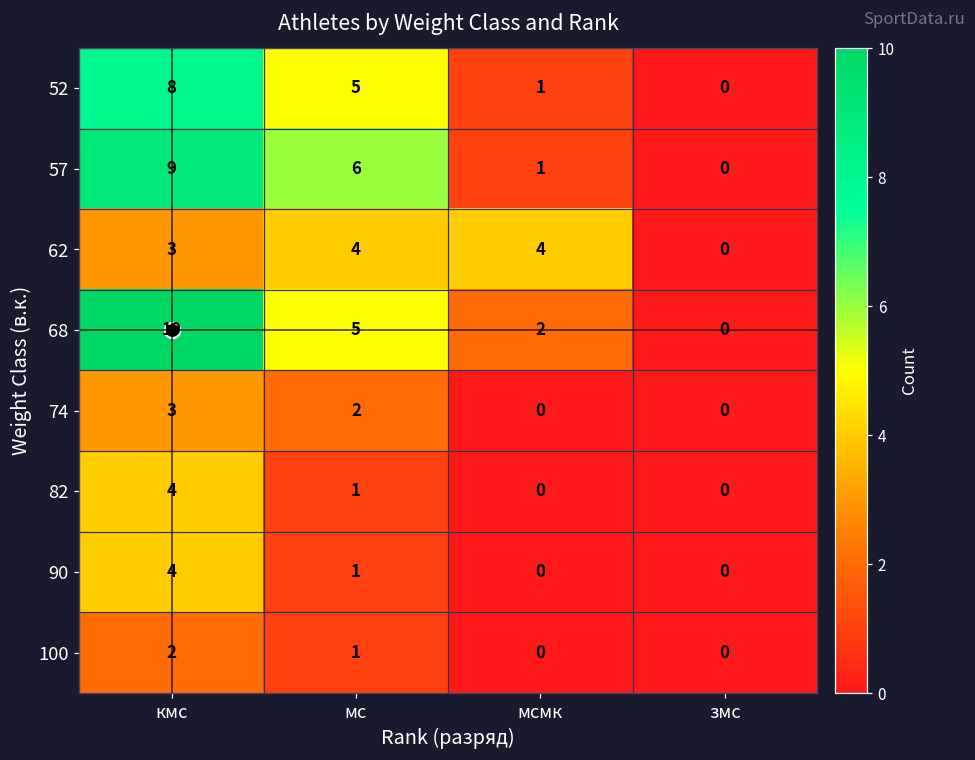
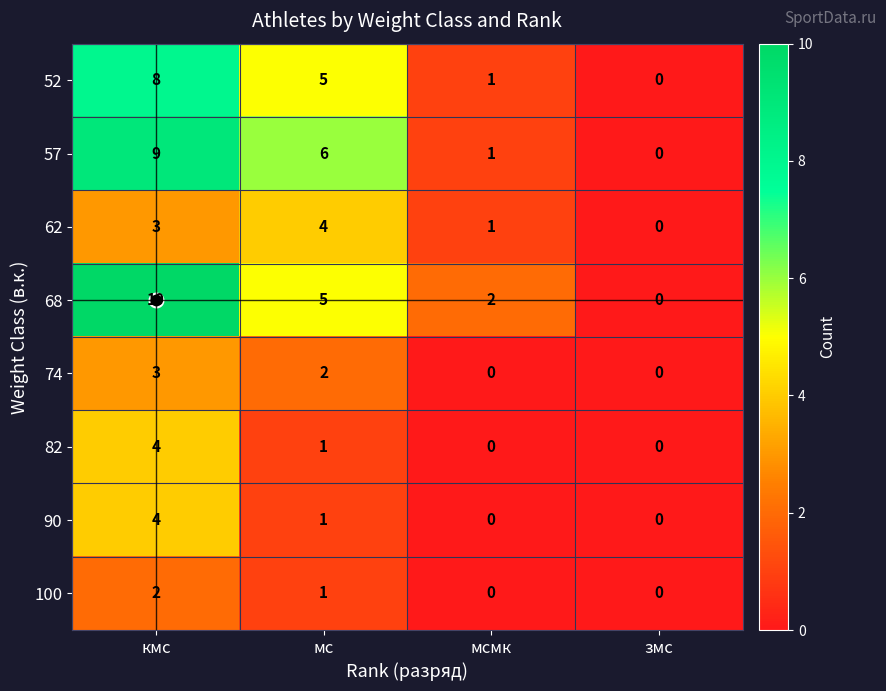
  {
    "52": {
      "кмс": 8,
      "мс": 5,
      "мсмк": 1,
      "змс": 0
    },
    "57": {
      "кмс": 9,
      "мс": 6,
      "мсмк": 1,
      "змс": 0
    },
    "62": {
      "кмс": 3,
      "мс": 4,
-     "мсмк": 4,
+     "мсмк": 1,
      "змс": 0
    },
    "68": {
      "мс": 5,
      "мсмк": 2,
      "змс": 0
    },
    "74": {
      "кмс": 3,
      "мс": 2,
      "мсмк": 0,
      "змс": 0
    },
    "82": {
      "кмс": 4,
      "мс": 1,
      "мсмк": 0,
      "змс": 0
    },
    "90": {
      "кмс": 4,
      "мс": 1,
      "мсмк": 0,
      "змс": 0
    },
    "100": {
      "кмс": 2,
      "мс": 1,
      "мсмк": 0,
      "змс": 0
    }
  }
